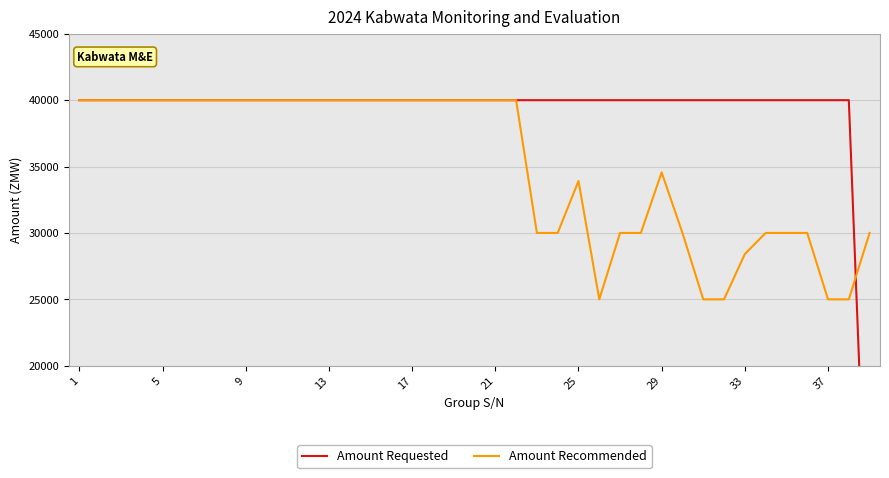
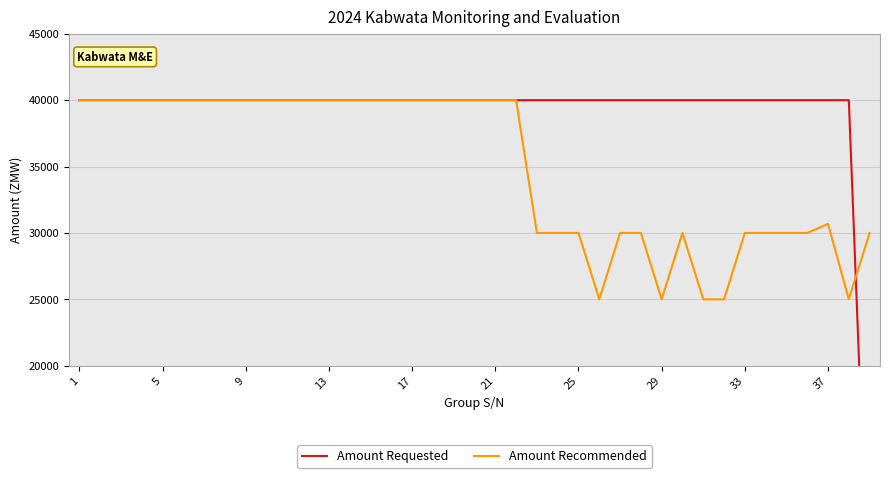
  {
    "Amount Requested": {
      "25": 40000,
      "29": 40000,
      "33": 40000,
      "37": 40000
    },
    "Amount Recommended": {
-     "25": 33900,
-     "29": 34600,
-     "33": 28400,
-     "37": 25000
+     "25": 30000,
+     "29": 25000,
+     "33": 30000,
+     "37": 30700
    }
  }
